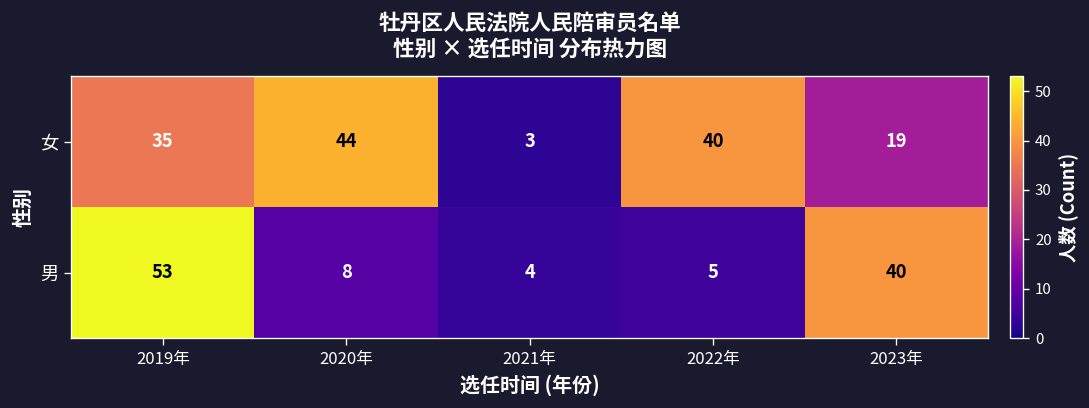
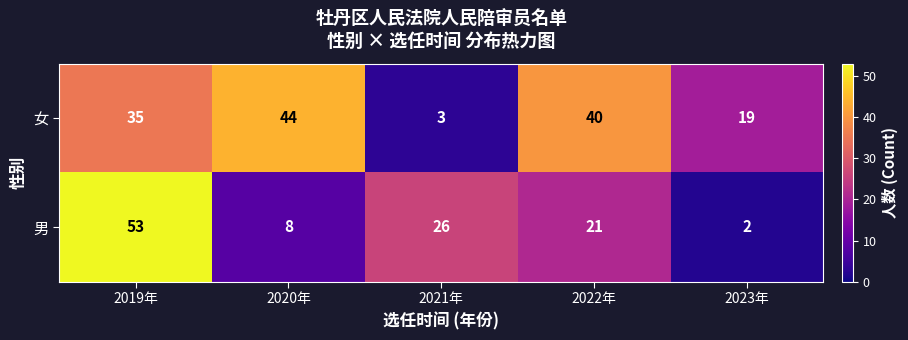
  {
    "女": {
      "2019年": 35,
      "2020年": 44,
      "2021年": 3,
      "2022年": 40,
      "2023年": 19
    },
    "男": {
      "2019年": 53,
      "2020年": 8,
-     "2021年": 4,
-     "2022年": 5,
-     "2023年": 40
+     "2021年": 26,
+     "2022年": 21,
+     "2023年": 2
    }
  }
